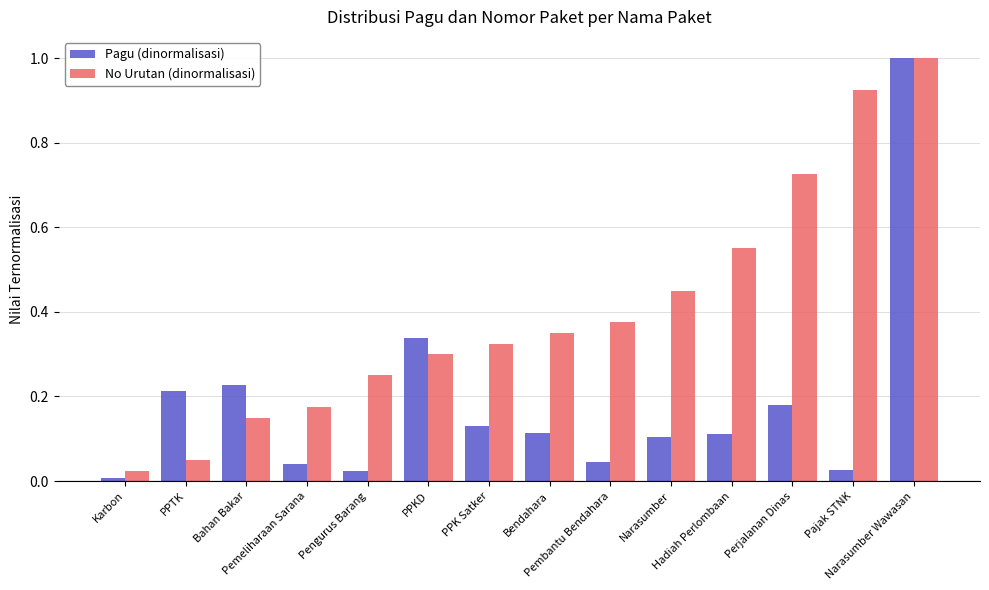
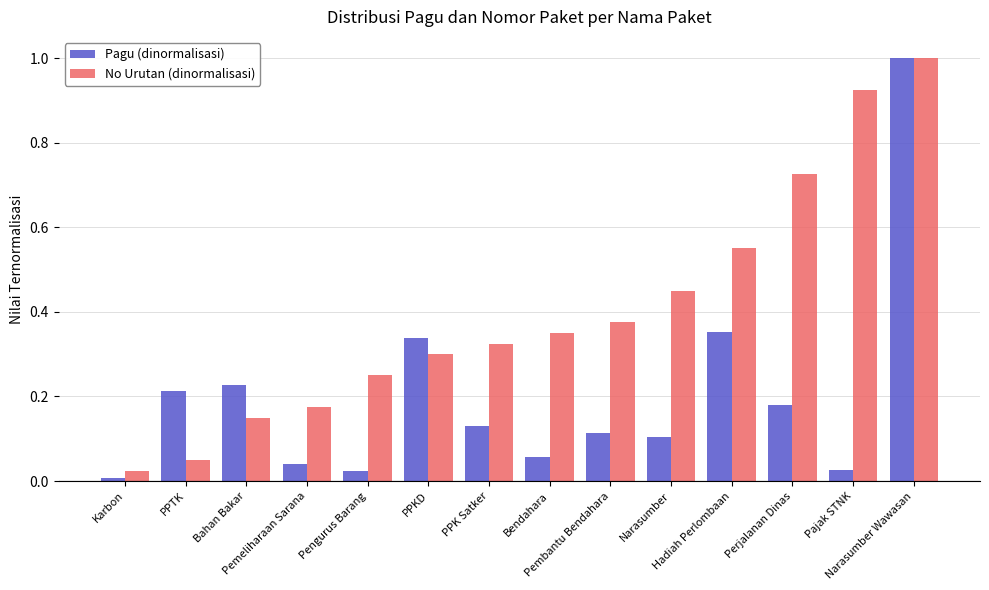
  {
    "Pagu (dinormalisasi)": {
      "Karbon": 0.01,
      "PPTK": 0.21,
      "Bahan Bakar": 0.23,
      "Pemeliharaan Sarana": 0.04,
      "Pengurus Barang": 0.02,
      "PPKD": 0.34,
      "PPK Satker": 0.13,
-     "Bendahara": 0.11,
-     "Pembantu Bendahara": 0.05,
+     "Bendahara": 0.06,
+     "Pembantu Bendahara": 0.11,
      "Narasumber": 0.10,
-     "Hadiah Perlombaan": 0.11,
+     "Hadiah Perlombaan": 0.35,
      "Perjalanan Dinas": 0.18,
      "Pajak STNK": 0.03,
      "Narasumber Wawasan": 1.00
    },
    "No Urutan (dinormalisasi)": {
      "Karbon": 0.03,
      "PPTK": 0.05,
      "Bahan Bakar": 0.15,
      "Pemeliharaan Sarana": 0.18,
      "Pengurus Barang": 0.25,
      "PPKD": 0.30,
      "PPK Satker": 0.33,
      "Bendahara": 0.35,
      "Pembantu Bendahara": 0.38,
      "Narasumber": 0.45,
      "Hadiah Perlombaan": 0.55,
      "Perjalanan Dinas": 0.73,
      "Pajak STNK": 0.93,
      "Narasumber Wawasan": 1.00
    }
  }
